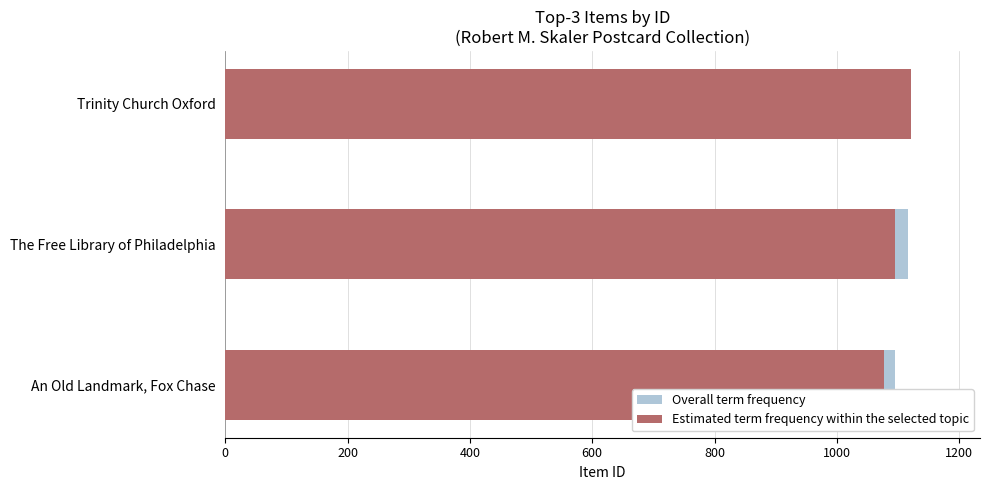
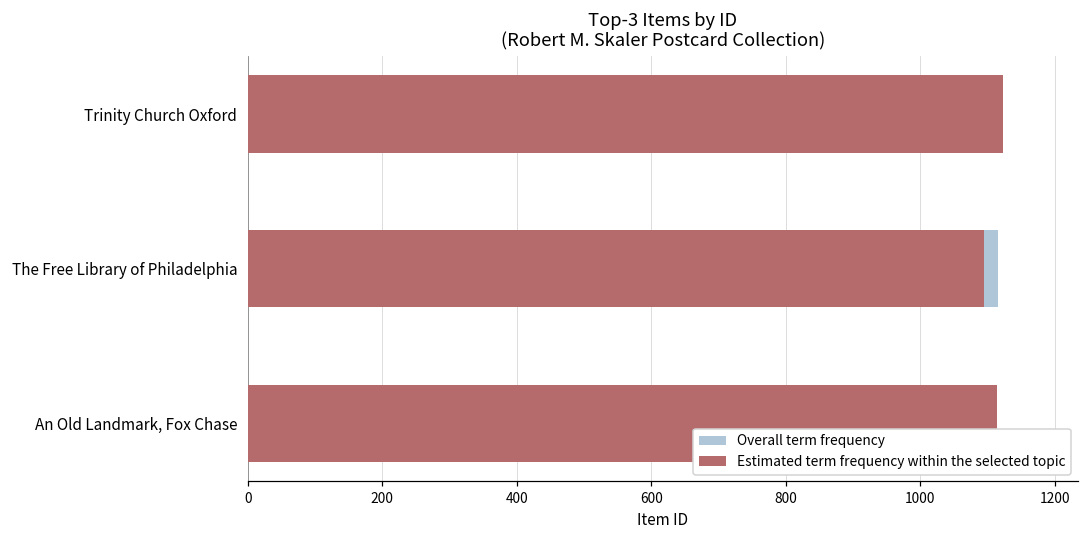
  {
    "Overall term frequency": {
      "Trinity Church Oxford": 1120,
      "The Free Library of Philadelphia": 1120
    },
    "Estimated term frequency within the selected topic": {
      "Trinity Church Oxford": 1120,
-     "An Old Landmark, Fox Chase": 1080
+     "An Old Landmark, Fox Chase": 1110
    }
  }
